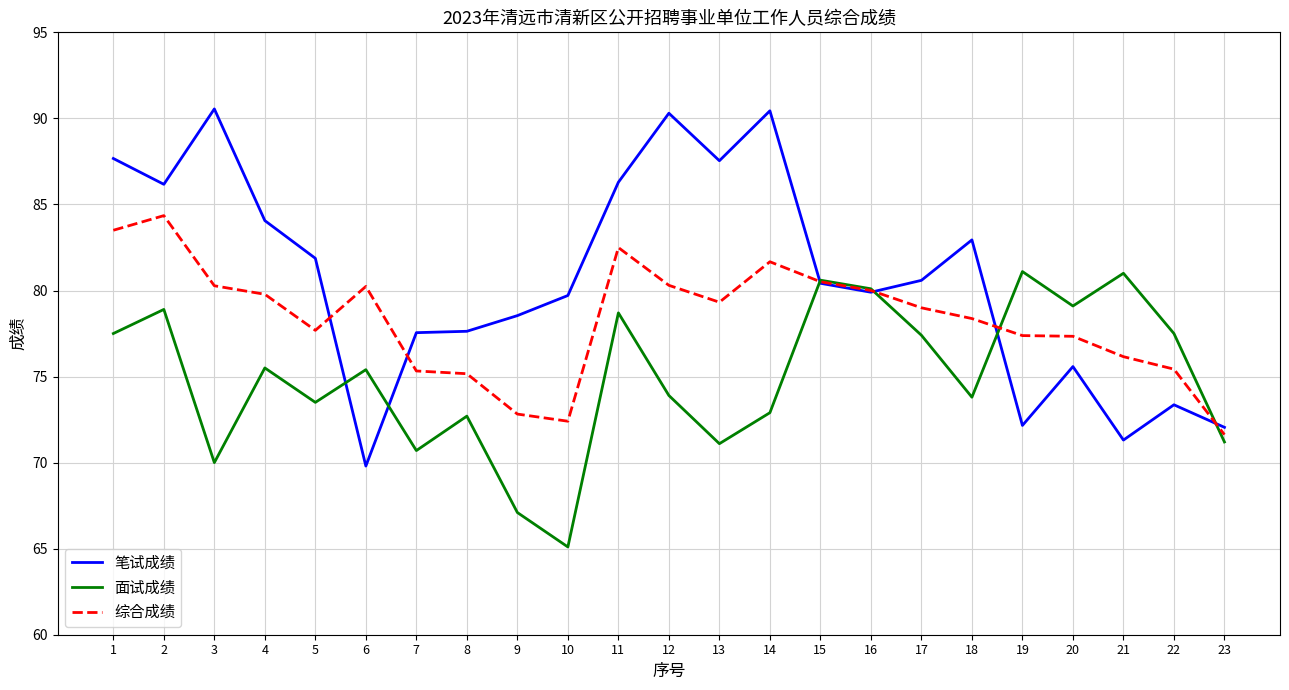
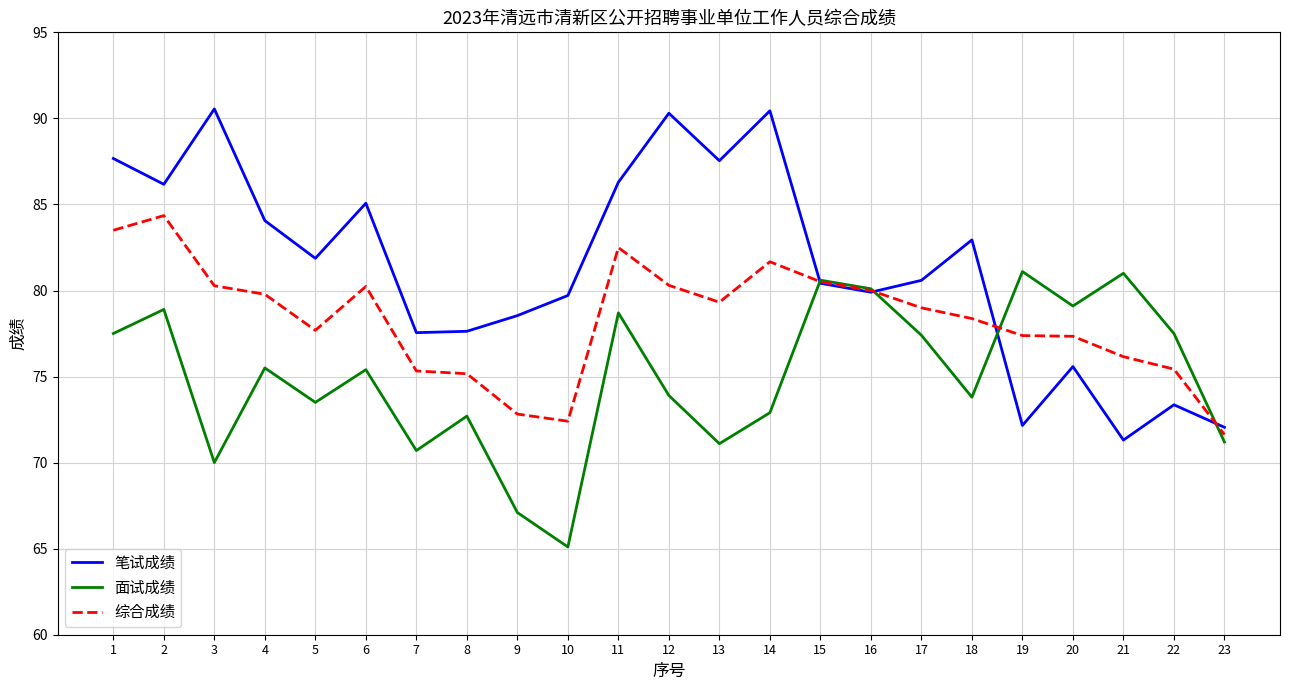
  {
    "笔试成绩": {
      "1": 87.7,
      "2": 86.2,
      "3": 90.6,
      "4": 84.1,
      "5": 81.9,
-     "6": 69.8,
+     "6": 85.1,
      "7": 77.6,
      "8": 77.6,
      "9": 78.5,
      "10": 79.7,
      "11": 86.3,
      "12": 90.3,
      "13": 87.5,
      "14": 90.4,
      "17": 80.6,
      "18": 82.9,
      "19": 72.2,
      "20": 75.6,
      "21": 71.3,
      "22": 73.4,
      "23": 72.1
    },
    "面试成绩": {
      "1": 77.5,
      "2": 78.9,
      "3": 70.0,
      "4": 75.5,
      "5": 73.5,
      "6": 75.4,
      "7": 70.7,
      "8": 72.7,
      "9": 67.1,
      "10": 65.1,
      "11": 78.7,
      "12": 73.9,
      "13": 71.1,
      "14": 72.9,
      "17": 77.4,
      "18": 73.8,
      "19": 81.1,
      "20": 79.1,
      "21": 81.0,
      "22": 77.5,
      "23": 71.2
    },
    "综合成绩": {
      "1": 83.5,
      "2": 84.4,
      "3": 80.3,
      "4": 79.8,
      "5": 77.7,
      "6": 80.2,
      "7": 75.3,
      "8": 75.2,
      "9": 72.8,
      "10": 72.4,
      "11": 82.5,
      "12": 80.3,
      "13": 79.3,
      "14": 81.7,
      "17": 79.0,
      "18": 78.4,
      "19": 77.4,
      "20": 77.3,
      "21": 76.2,
      "22": 75.4,
      "23": 71.6
    }
  }
